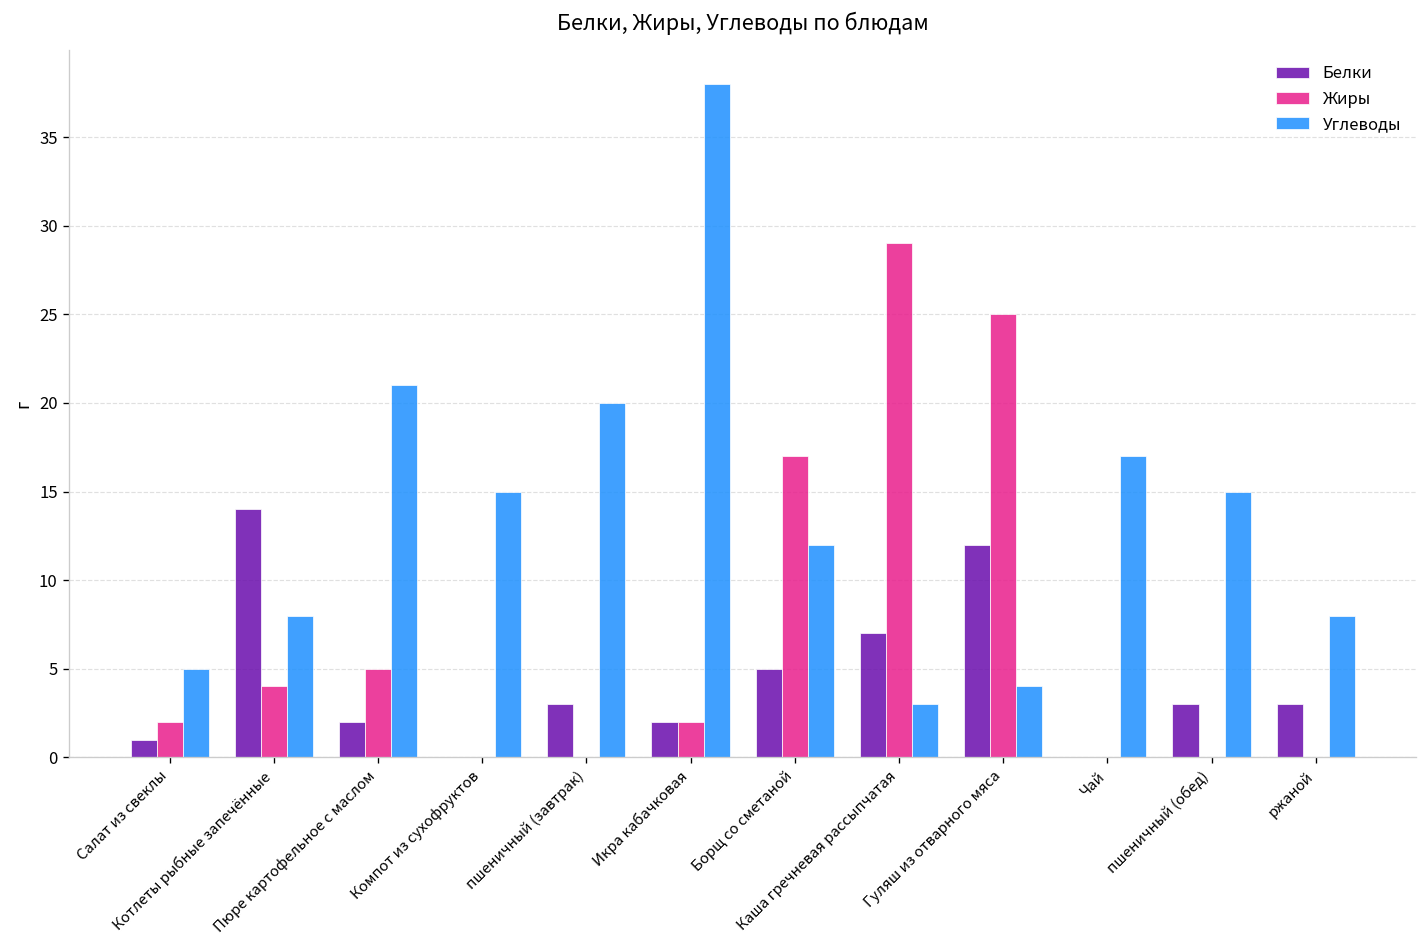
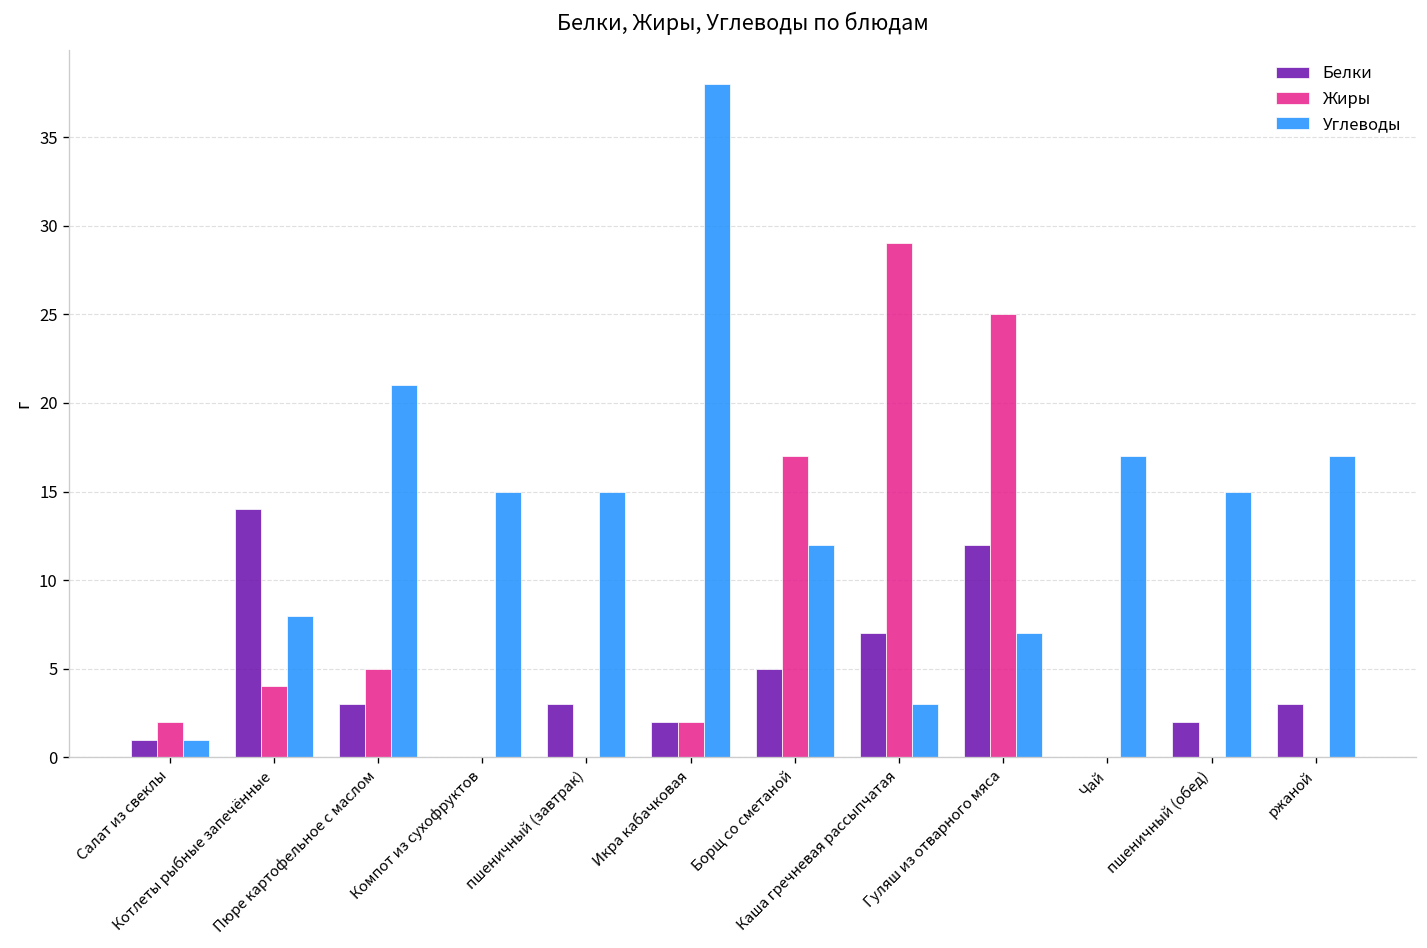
  {
    "Белки": {
      "Салат из свеклы": 1,
      "Котлеты рыбные запечённые": 14,
-     "Пюре картофельное с маслом": 2,
+     "Пюре картофельное с маслом": 3,
      "Компот из сухофруктов": 0,
      "пшеничный (завтрак)": 3,
      "Икра кабачковая": 2,
      "Борщ со сметаной": 5,
      "Каша гречневая рассыпчатая": 7,
      "Гуляш из отварного мяса": 12,
      "Чай": 0,
-     "пшеничный (обед)": 3,
+     "пшеничный (обед)": 2,
      "ржаной": 3
    },
    "Жиры": {
      "Салат из свеклы": 2,
      "Котлеты рыбные запечённые": 4,
      "Пюре картофельное с маслом": 5,
      "Компот из сухофруктов": 0,
      "пшеничный (завтрак)": 0,
      "Икра кабачковая": 2,
      "Борщ со сметаной": 17,
      "Каша гречневая рассыпчатая": 29,
      "Гуляш из отварного мяса": 25,
      "Чай": 0,
      "пшеничный (обед)": 0,
      "ржаной": 0
    },
    "Углеводы": {
-     "Салат из свеклы": 5,
+     "Салат из свеклы": 1,
      "Котлеты рыбные запечённые": 8,
      "Пюре картофельное с маслом": 21,
      "Компот из сухофруктов": 15,
-     "пшеничный (завтрак)": 20,
+     "пшеничный (завтрак)": 15,
      "Икра кабачковая": 38,
      "Борщ со сметаной": 12,
      "Каша гречневая рассыпчатая": 3,
-     "Гуляш из отварного мяса": 4,
+     "Гуляш из отварного мяса": 7,
      "Чай": 17,
      "пшеничный (обед)": 15,
-     "ржаной": 8
+     "ржаной": 17
    }
  }
